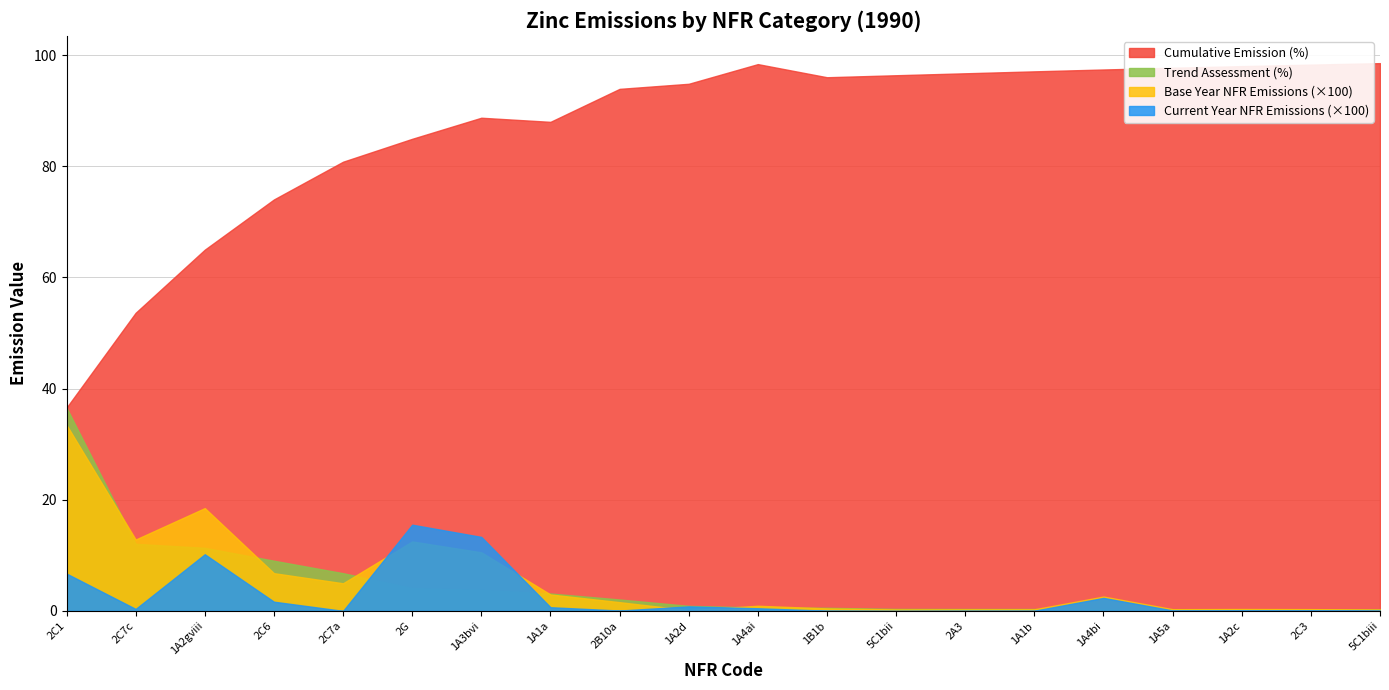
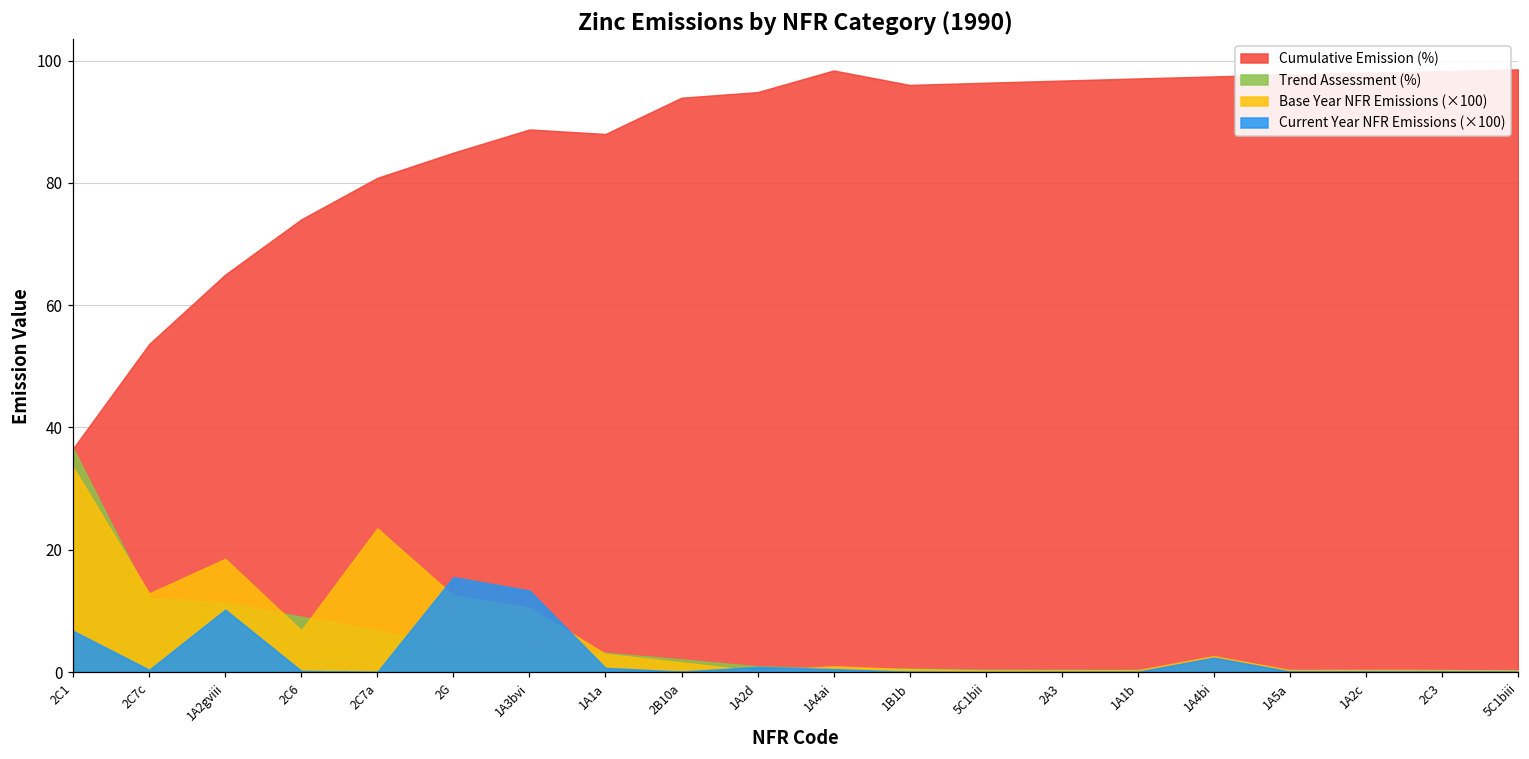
  {
    "Cumulative Emission (%)": {
      "2C7c": 54,
      "1A2gviii": 65,
      "2C6": 74,
      "2C7a": 81,
      "2G": 85,
      "1A3bvi": 89,
      "1A1a": 88,
      "2B10a": 94,
      "1A2d": 95,
      "1A4ai": 98,
      "1B1b": 96,
      "5C1bii": 96,
      "2A3": 97,
      "1A1b": 97,
      "1A4bi": 97,
      "5C1biii": 99
    },
    "Trend Assessment (%)": {
      "2C7c": 12,
      "1A2gviii": 11,
      "2C6": 9,
      "2C7a": 7,
      "2G": 4,
      "1A3bvi": 4,
      "2B10a": 2
    },
    "Base Year NFR Emissions (×100)": {
      "2C1": 33,
      "2C7c": 13,
      "1A2gviii": 19,
      "2C6": 7,
-     "2C7a": 5,
+     "2C7a": 23,
      "2G": 13,
      "1A3bvi": 11,
      "2B10a": 2
    },
    "Current Year NFR Emissions (×100)": {
      "2C1": 7,
      "1A2gviii": 10,
-     "2C6": 2,
+     "2C6": 0,
      "2G": 16,
      "1A3bvi": 13,
      "1A1a": 1
    }
  }
